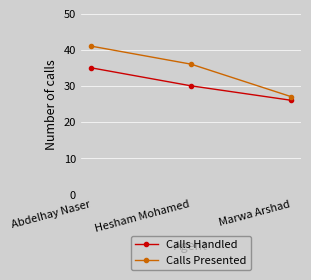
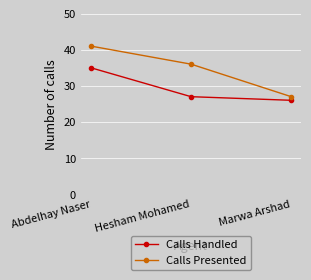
  {
    "Calls Handled": {
      "Abdelhay Naser": 35,
-     "Hesham Mohamed": 30,
+     "Hesham Mohamed": 27,
      "Marwa Arshad": 26
    },
    "Calls Presented": {
      "Abdelhay Naser": 41,
      "Hesham Mohamed": 36,
      "Marwa Arshad": 27
    }
  }
